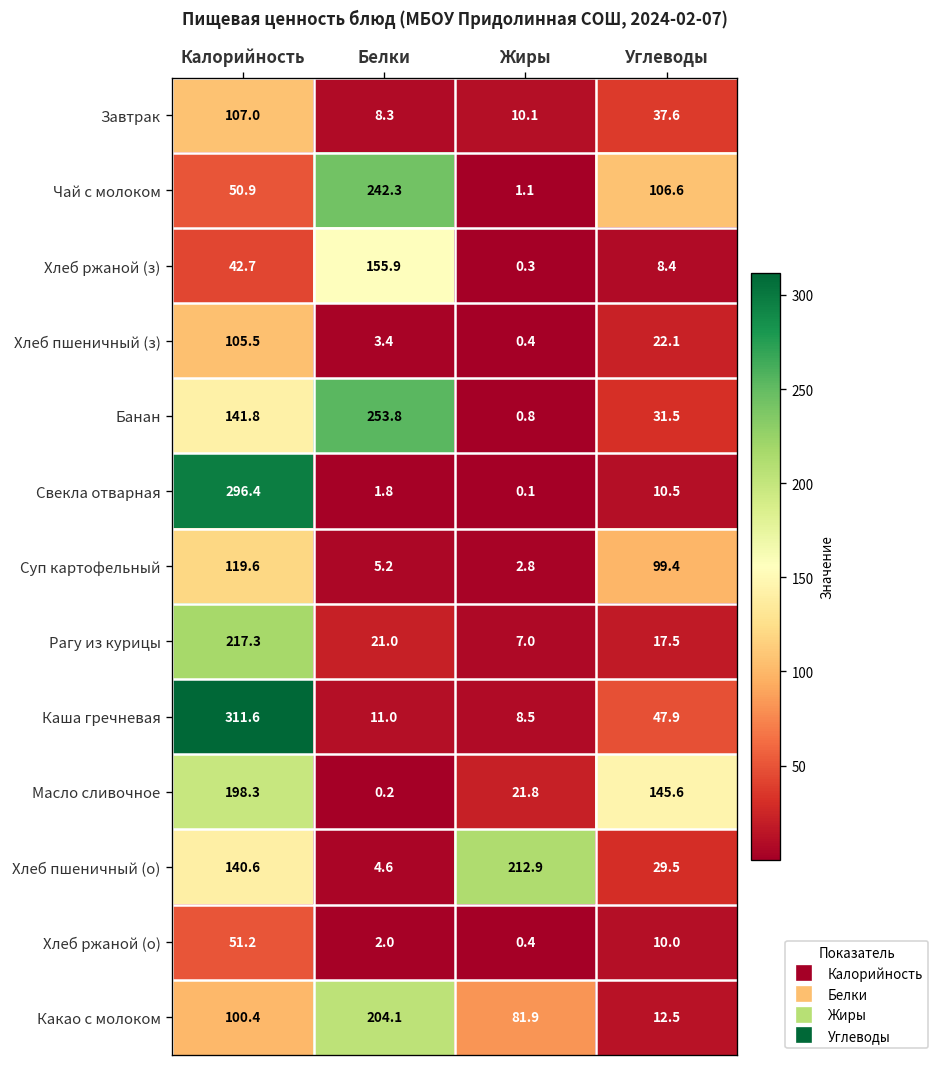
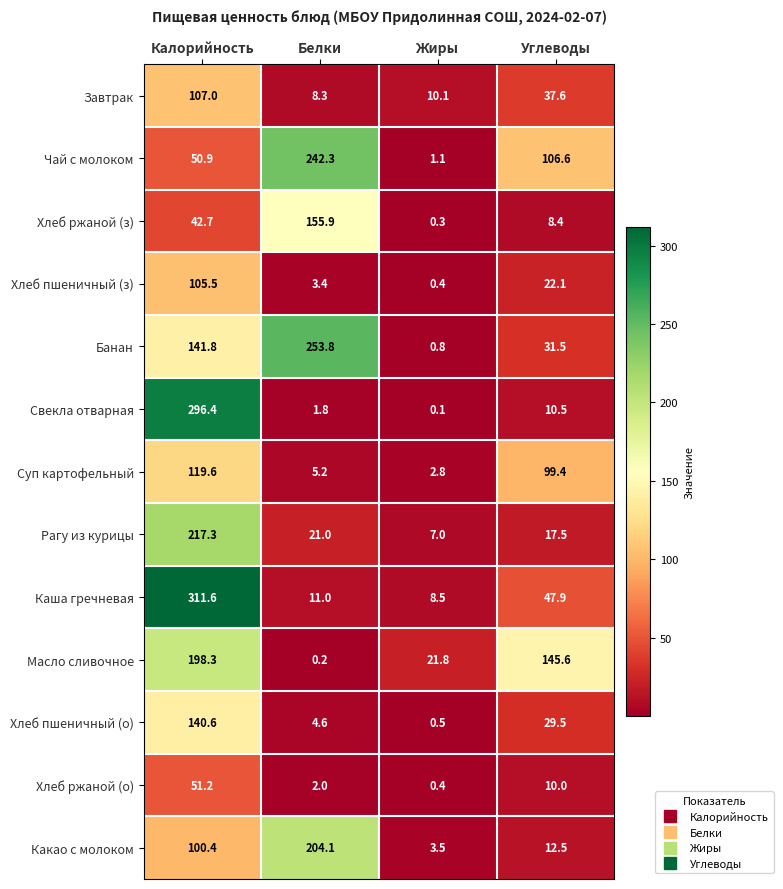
  {
    "Завтрак": {
      "Калорийность": 107.0,
      "Белки": 8.3,
      "Жиры": 10.1,
      "Углеводы": 37.6
    },
    "Чай с молоком": {
      "Калорийность": 50.9,
      "Белки": 242.3,
      "Жиры": 1.1,
      "Углеводы": 106.6
    },
    "Хлеб ржаной (з)": {
      "Калорийность": 42.7,
      "Белки": 155.9,
      "Жиры": 0.3,
      "Углеводы": 8.4
    },
    "Хлеб пшеничный (з)": {
      "Калорийность": 105.5,
      "Белки": 3.4,
      "Жиры": 0.4,
      "Углеводы": 22.1
    },
    "Банан": {
      "Калорийность": 141.8,
      "Белки": 253.8,
      "Жиры": 0.8,
      "Углеводы": 31.5
    },
    "Свекла отварная": {
      "Калорийность": 296.4,
      "Белки": 1.8,
      "Жиры": 0.1,
      "Углеводы": 10.5
    },
    "Суп картофельный": {
      "Калорийность": 119.6,
      "Белки": 5.2,
      "Жиры": 2.8,
      "Углеводы": 99.4
    },
    "Рагу из курицы": {
      "Калорийность": 217.3,
      "Белки": 21.0,
      "Жиры": 7.0,
      "Углеводы": 17.5
    },
    "Каша гречневая": {
      "Калорийность": 311.6,
      "Белки": 11.0,
      "Жиры": 8.5,
      "Углеводы": 47.9
    },
    "Масло сливочное": {
      "Калорийность": 198.3,
      "Белки": 0.2,
      "Жиры": 21.8,
      "Углеводы": 145.6
    },
    "Хлеб пшеничный (о)": {
      "Калорийность": 140.6,
      "Белки": 4.6,
-     "Жиры": 212.9,
+     "Жиры": 0.5,
      "Углеводы": 29.5
    },
    "Хлеб ржаной (о)": {
      "Калорийность": 51.2,
      "Белки": 2.0,
      "Жиры": 0.4,
      "Углеводы": 10.0
    },
    "Какао с молоком": {
      "Калорийность": 100.4,
      "Белки": 204.1,
-     "Жиры": 81.9,
+     "Жиры": 3.5,
      "Углеводы": 12.5
    }
  }
